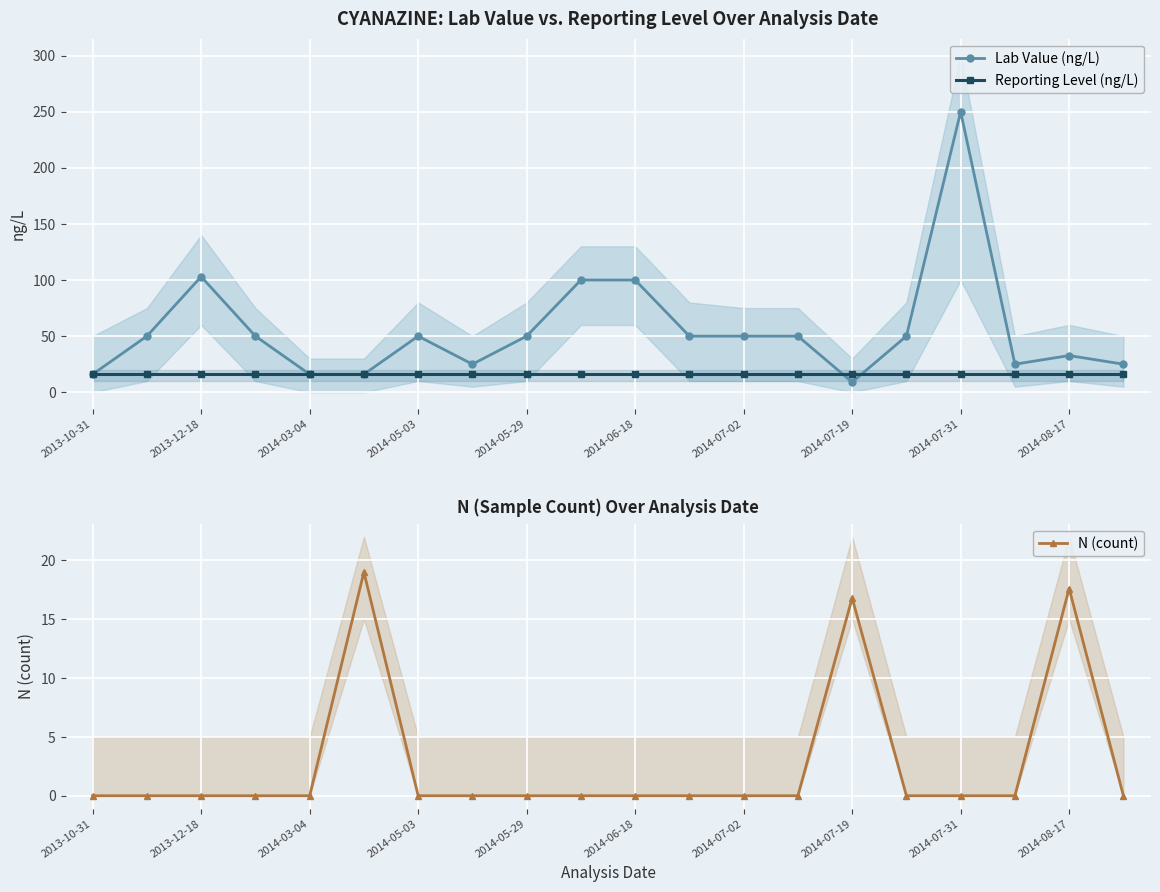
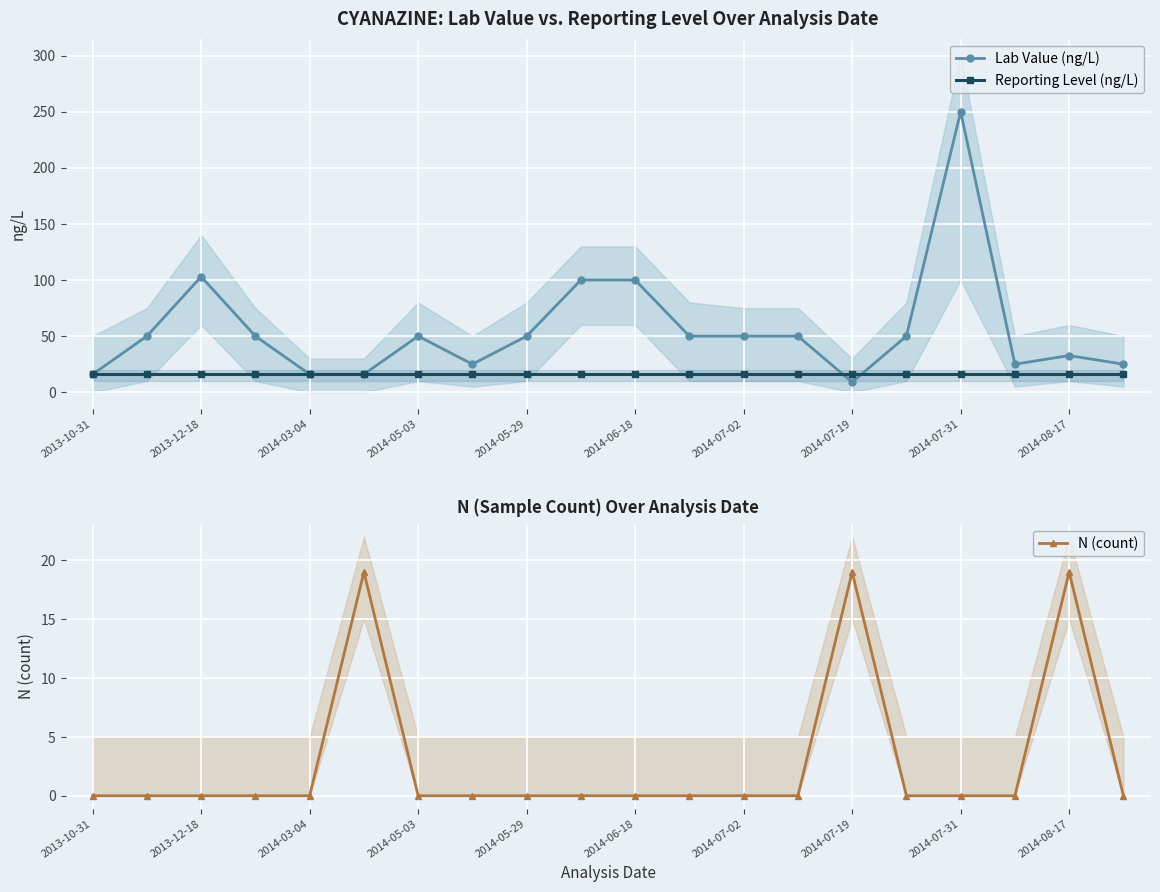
  {
    "CYANAZINE: Lab Value vs. Reporting Level Over Analysis Date": {
      "Reporting Level (ng/L)": {
        "2013-12-18": 16,
        "2014-05-03": 16,
        "2014-05-29": 16,
        "2014-06-18": 16,
        "2014-07-02": 16,
        "2014-07-19": 16,
        "2014-07-31": 16,
        "2014-08-17": 16
      }
    },
    "N (Sample Count) Over Analysis Date": {
      "N (count)": {
        "2013-10-31": 0.0,
        "2013-12-18": 0.0,
        "2014-03-04": 0.0,
        "2014-05-03": 0.0,
        "2014-05-29": 0.0,
        "2014-06-18": 0.0,
        "2014-07-02": 0.0,
-       "2014-07-19": 16.8,
+       "2014-07-19": 19.0,
        "2014-07-31": 0.0,
-       "2014-08-17": 17.6
+       "2014-08-17": 19.0
      }
    }
  }
